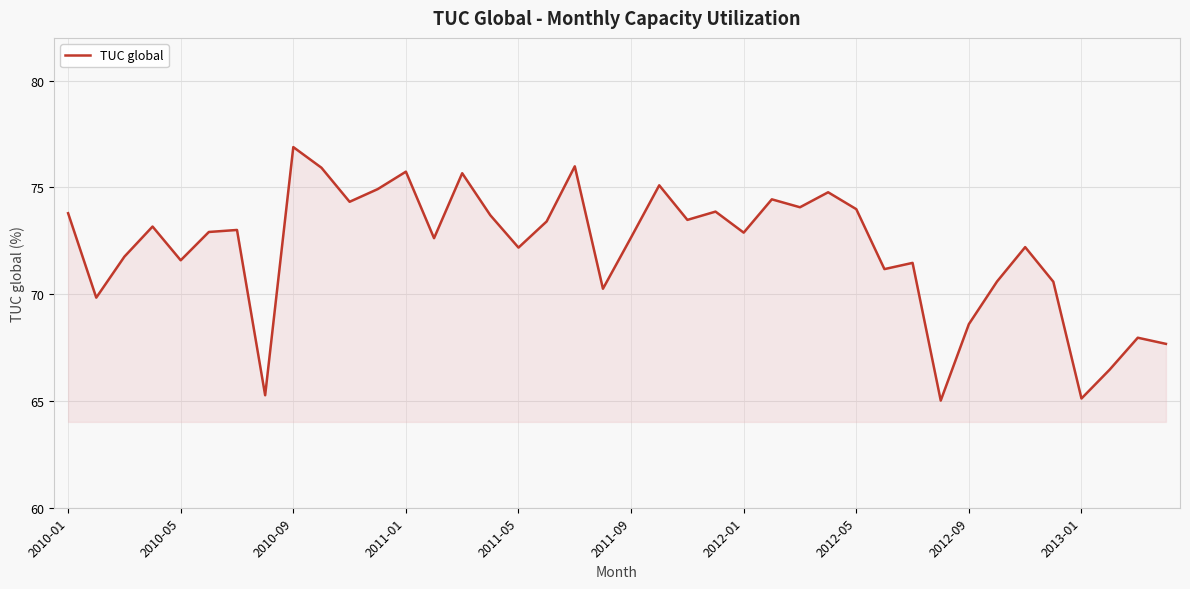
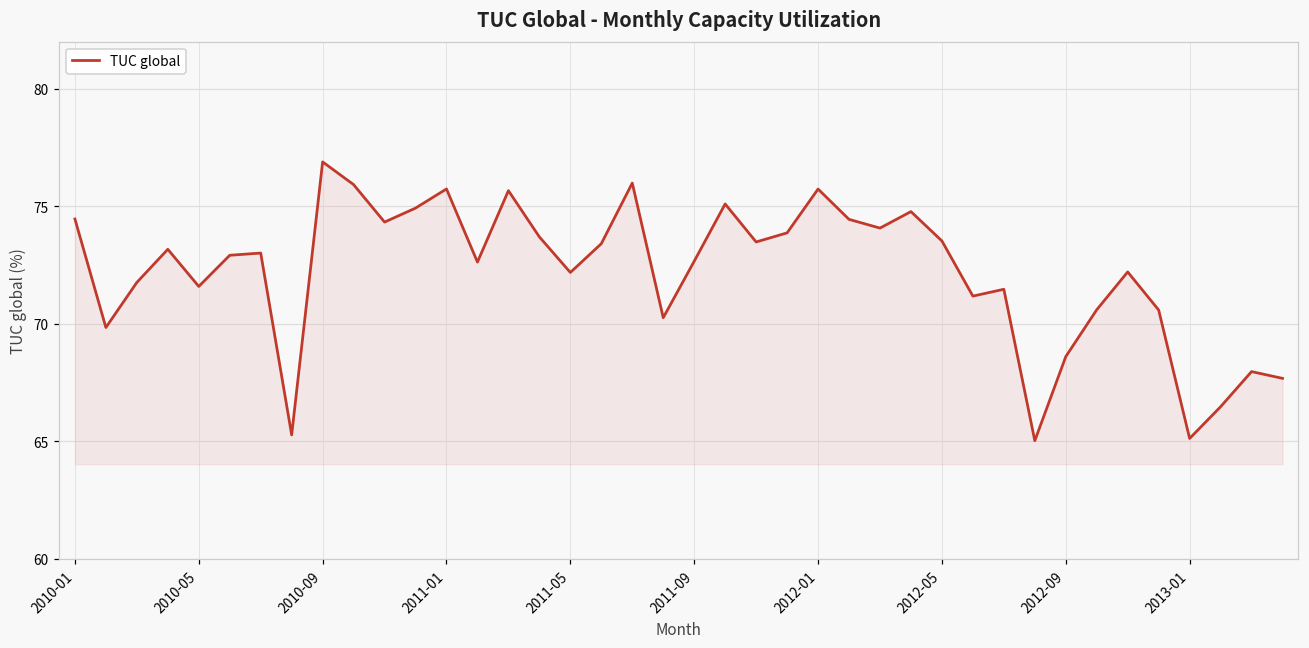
  {
-   "2010-01": 73.8,
+   "2010-01": 74.5,
    "2010-05": 71.6,
    "2010-09": 76.9,
    "2011-01": 75.7,
    "2011-05": 72.2,
    "2011-09": 72.7,
-   "2012-01": 72.9,
-   "2012-05": 74.0,
+   "2012-01": 75.7,
+   "2012-05": 73.5,
    "2012-09": 68.6,
    "2013-01": 65.1
  }
